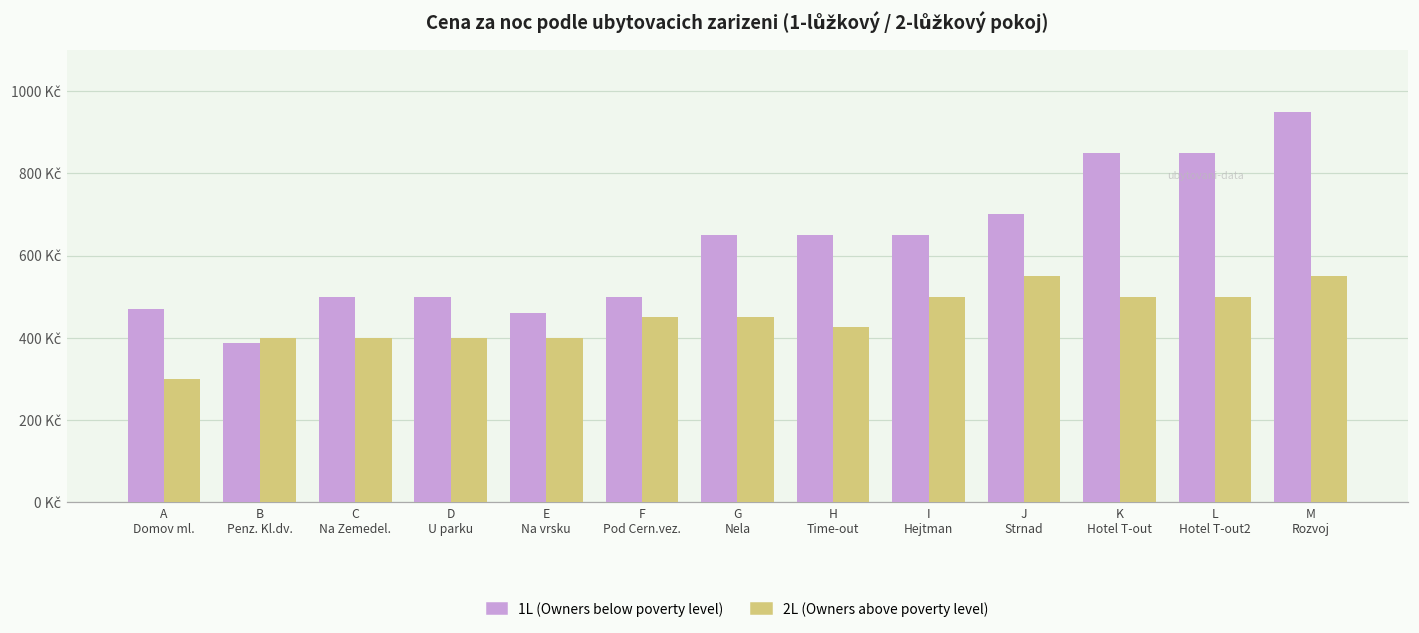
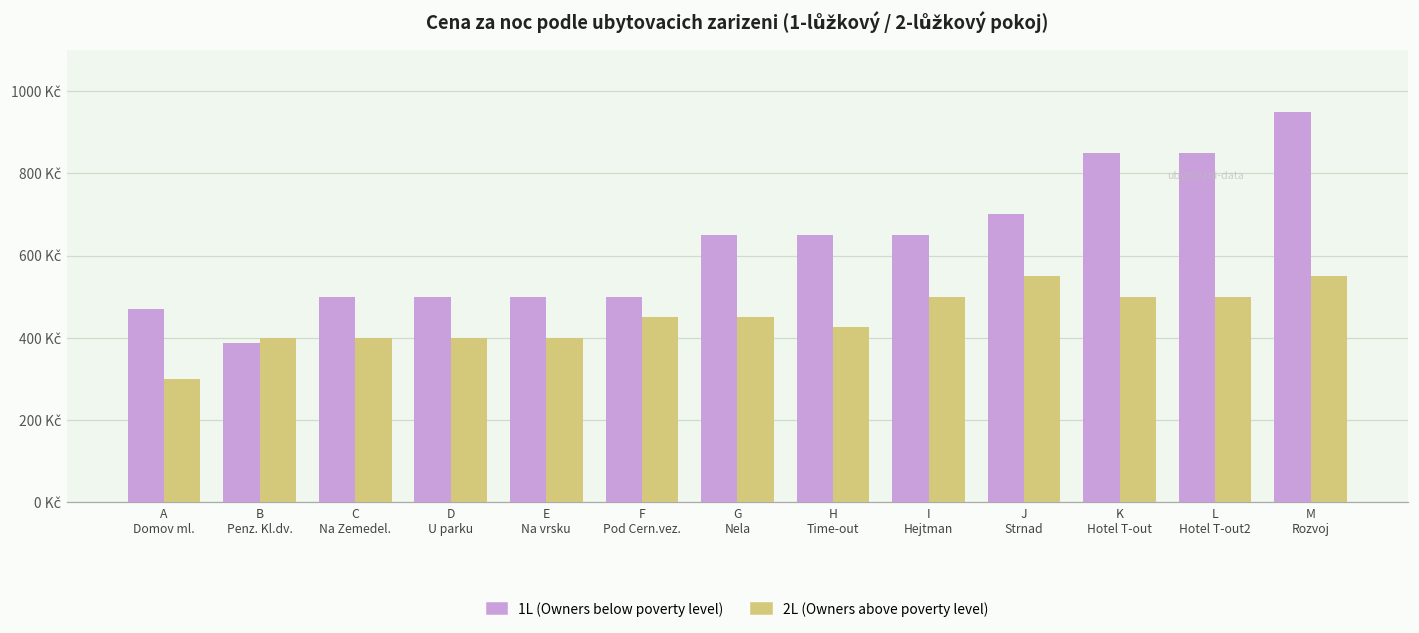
  {
    "1L (Owners below poverty level)": {
      "A Domov ml.": "470 Kč",
      "B Penz. Kl.dv.": "390 Kč",
      "C Na Zemedel.": "500 Kč",
      "D U parku": "500 Kč",
-     "E Na vrsku": "460 Kč",
+     "E Na vrsku": "500 Kč",
      "F Pod Cern.vez.": "500 Kč",
      "G Nela": "650 Kč",
      "H Time-out": "650 Kč",
      "I Hejtman": "650 Kč",
      "J Strnad": "700 Kč",
      "K Hotel T-out": "850 Kč",
      "L Hotel T-out2": "850 Kč",
      "M Rozvoj": "950 Kč"
    },
    "2L (Owners above poverty level)": {
      "A Domov ml.": "300 Kč",
      "B Penz. Kl.dv.": "400 Kč",
      "C Na Zemedel.": "400 Kč",
      "D U parku": "400 Kč",
      "E Na vrsku": "400 Kč",
      "F Pod Cern.vez.": "450 Kč",
      "G Nela": "450 Kč",
      "H Time-out": "430 Kč",
      "I Hejtman": "500 Kč",
      "J Strnad": "550 Kč",
      "K Hotel T-out": "500 Kč",
      "L Hotel T-out2": "500 Kč",
      "M Rozvoj": "550 Kč"
    }
  }
